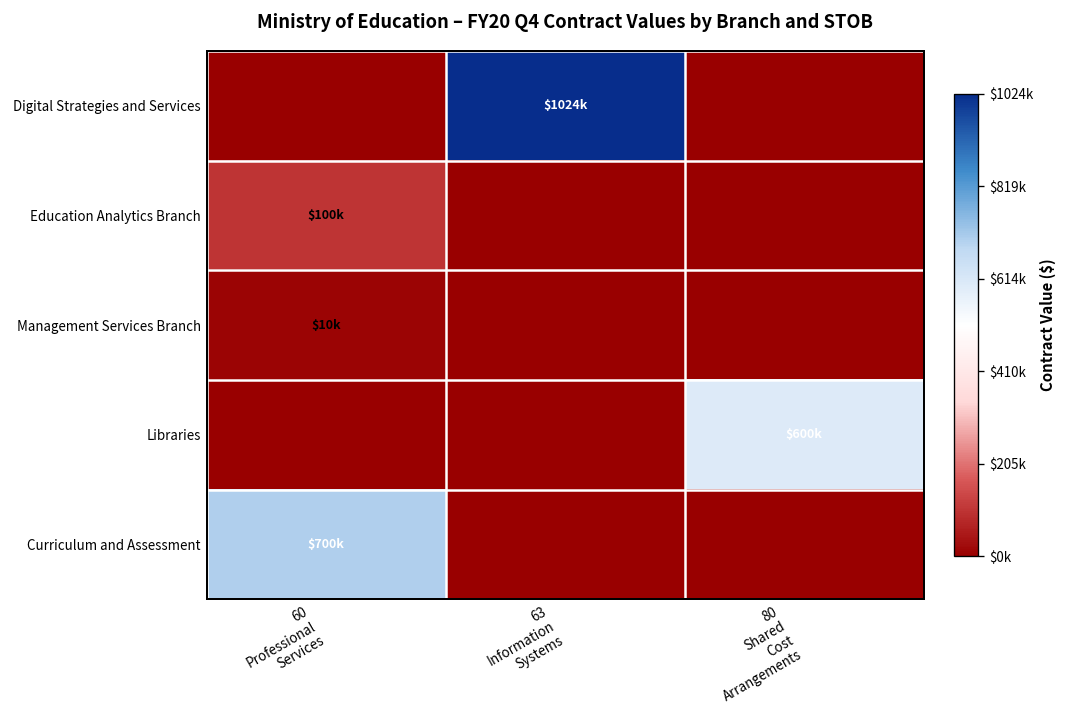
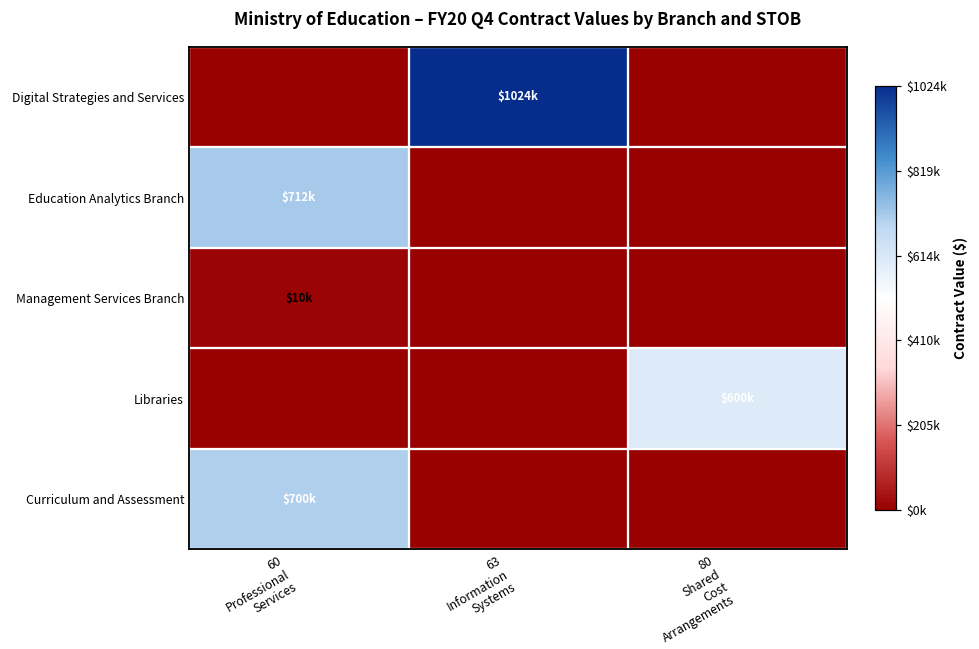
  {
    "Digital Strategies and Services": {
      "63 Information Systems": "$1024k"
    },
    "Education Analytics Branch": {
-     "60 Professional Services": "$100k"
+     "60 Professional Services": "$712k"
    },
    "Management Services Branch": {
      "60 Professional Services": "$10k"
    },
    "Curriculum and Assessment": {
      "60 Professional Services": "$700k"
    }
  }
